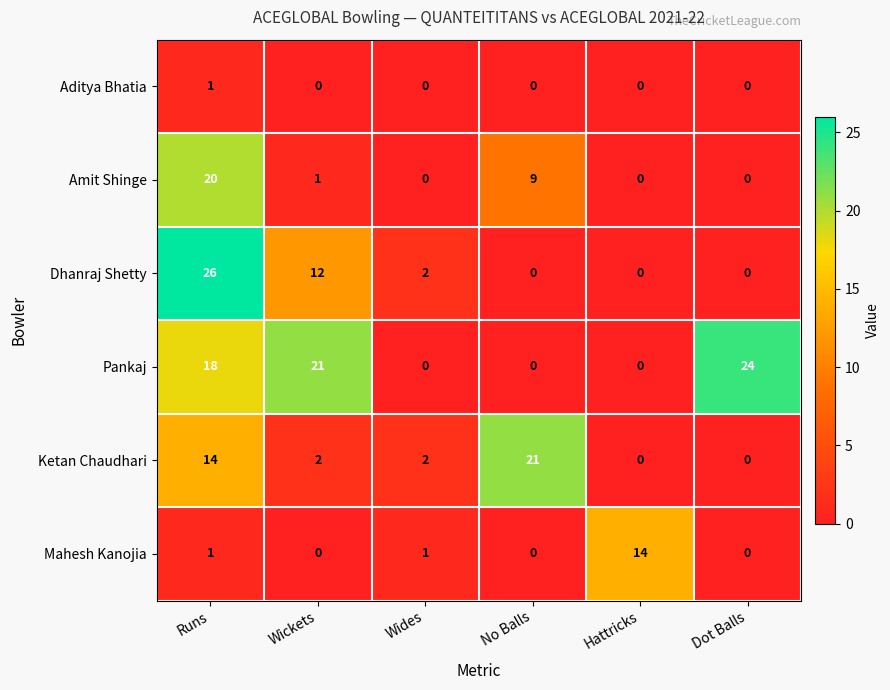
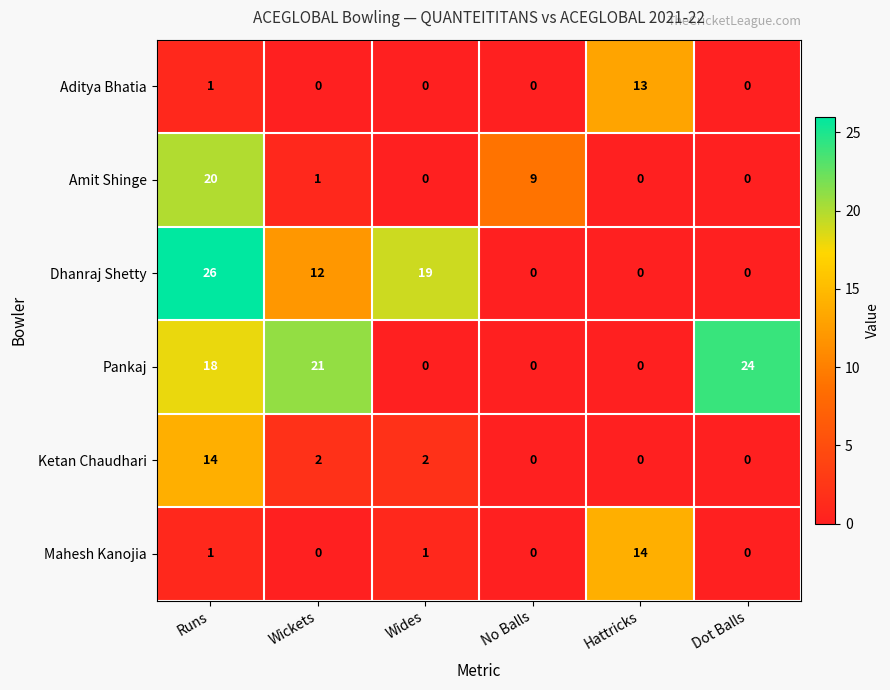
  {
    "Aditya Bhatia": {
      "Runs": 1,
      "Wickets": 0,
      "Wides": 0,
      "No Balls": 0,
-     "Hattricks": 0,
+     "Hattricks": 13,
      "Dot Balls": 0
    },
    "Amit Shinge": {
      "Runs": 20,
      "Wickets": 1,
      "Wides": 0,
      "No Balls": 9,
      "Hattricks": 0,
      "Dot Balls": 0
    },
    "Dhanraj Shetty": {
      "Runs": 26,
      "Wickets": 12,
-     "Wides": 2,
+     "Wides": 19,
      "No Balls": 0,
      "Hattricks": 0,
      "Dot Balls": 0
    },
    "Pankaj": {
      "Runs": 18,
      "Wickets": 21,
      "Wides": 0,
      "No Balls": 0,
      "Hattricks": 0,
      "Dot Balls": 24
    },
    "Ketan Chaudhari": {
      "Runs": 14,
      "Wickets": 2,
      "Wides": 2,
-     "No Balls": 21,
+     "No Balls": 0,
      "Hattricks": 0,
      "Dot Balls": 0
    },
    "Mahesh Kanojia": {
      "Runs": 1,
      "Wickets": 0,
      "Wides": 1,
      "No Balls": 0,
      "Hattricks": 14,
      "Dot Balls": 0
    }
  }
